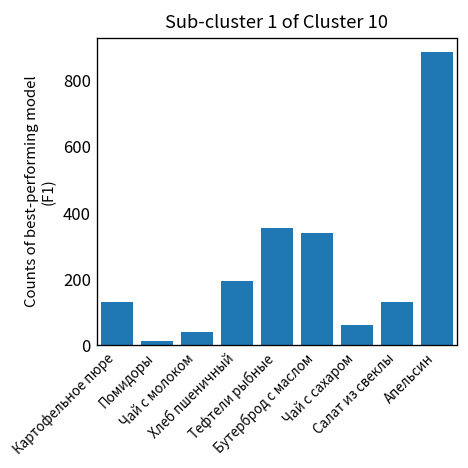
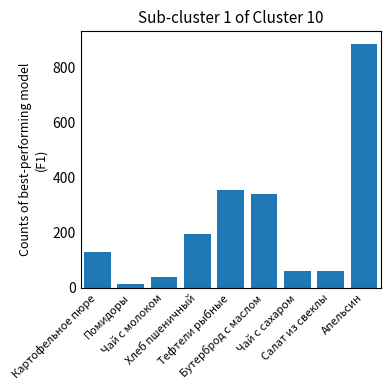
  {
    "Картофельное пюре": 130,
    "Помидоры": 10,
    "Чай с молоком": 40,
    "Хлеб пшеничный": 200,
    "Тефтели рыбные": 350,
    "Бутерброд с маслом": 340,
    "Чай с сахаром": 60,
-   "Салат из свеклы": 130,
+   "Салат из свеклы": 60,
    "Апельсин": 890
  }
